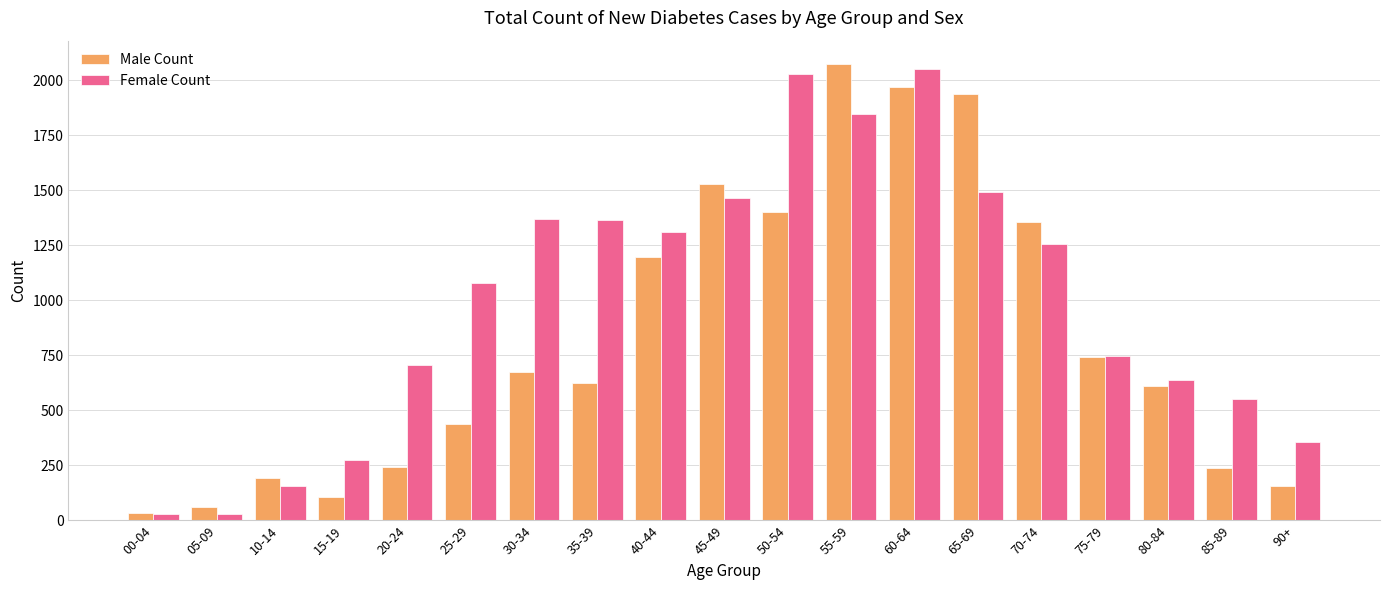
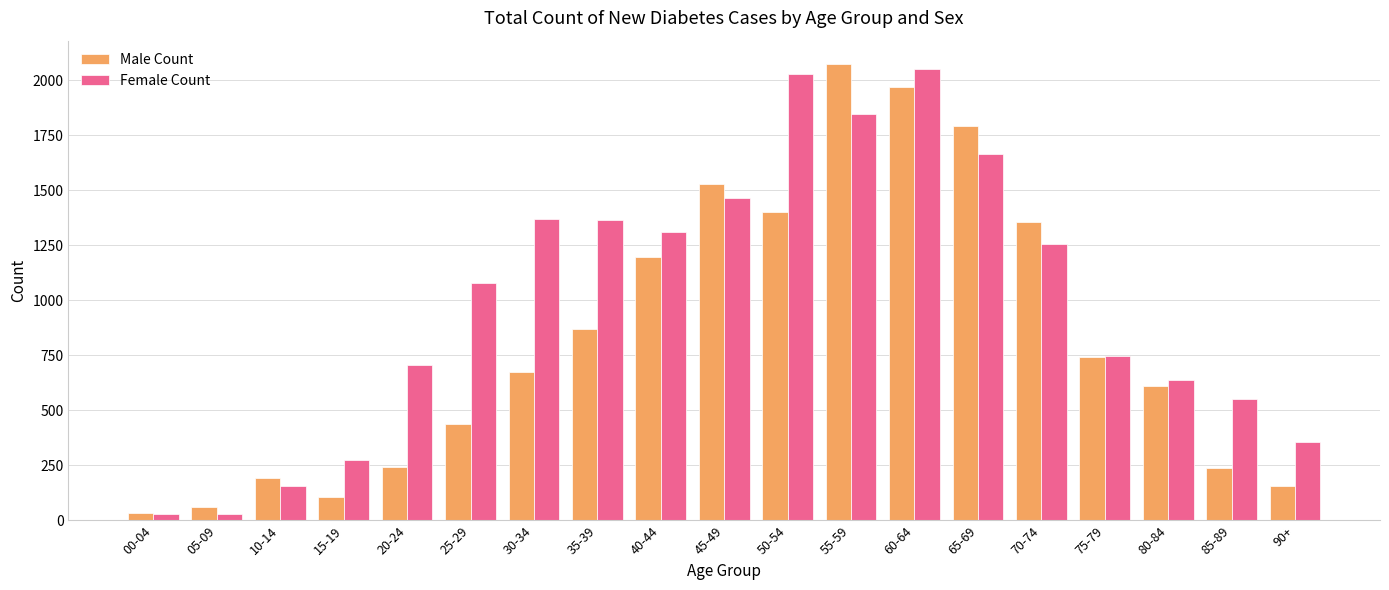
  {
    "Male Count": {
      "00-04": 30,
      "05-09": 60,
      "10-14": 190,
      "15-19": 110,
      "20-24": 240,
      "25-29": 440,
      "30-34": 680,
-     "35-39": 630,
+     "35-39": 870,
      "40-44": 1200,
      "45-49": 1530,
      "50-54": 1400,
      "55-59": 2080,
      "60-64": 1970,
-     "65-69": 1940,
+     "65-69": 1790,
      "70-74": 1360,
      "75-79": 740,
      "80-84": 610,
      "85-89": 240,
      "90+": 160
    },
    "Female Count": {
      "00-04": 30,
      "05-09": 30,
      "10-14": 160,
      "15-19": 280,
      "20-24": 710,
      "25-29": 1080,
      "30-34": 1370,
      "35-39": 1370,
      "40-44": 1310,
      "45-49": 1470,
      "50-54": 2030,
      "55-59": 1850,
      "60-64": 2050,
-     "65-69": 1490,
+     "65-69": 1670,
      "70-74": 1260,
      "75-79": 750,
      "80-84": 640,
      "85-89": 550,
      "90+": 360
    }
  }
